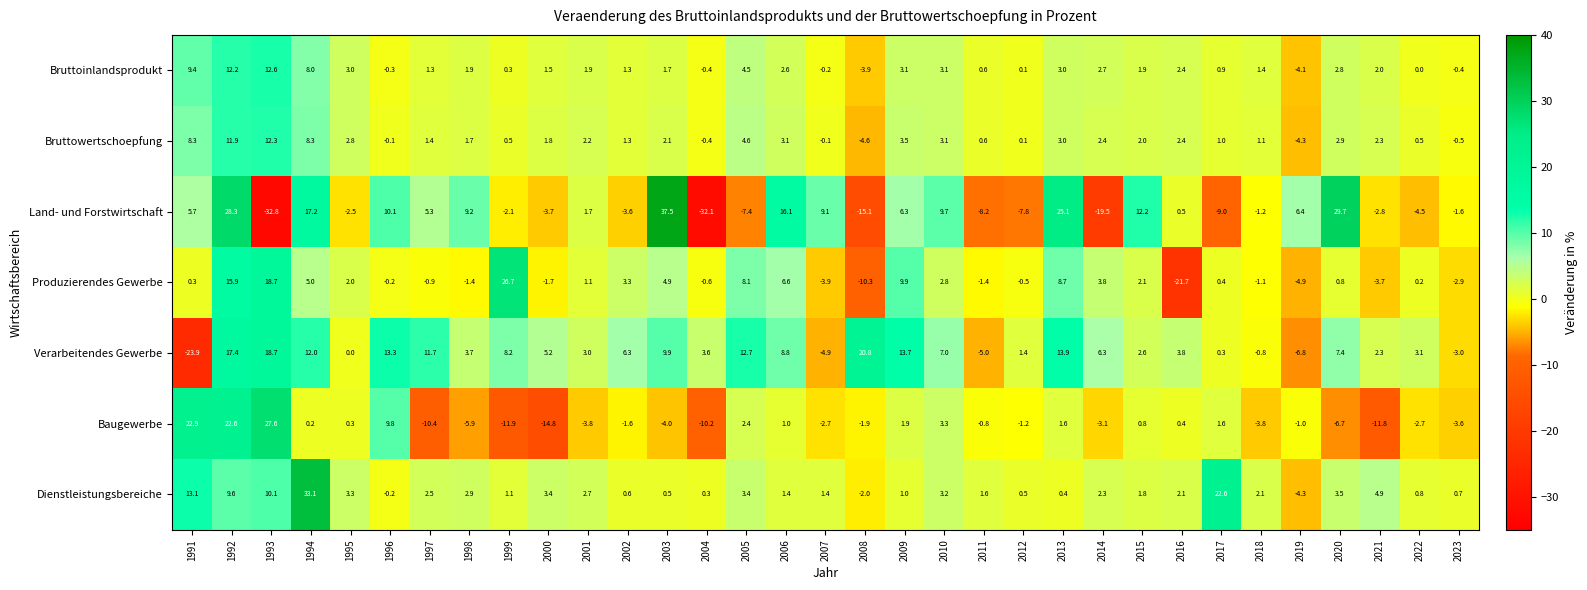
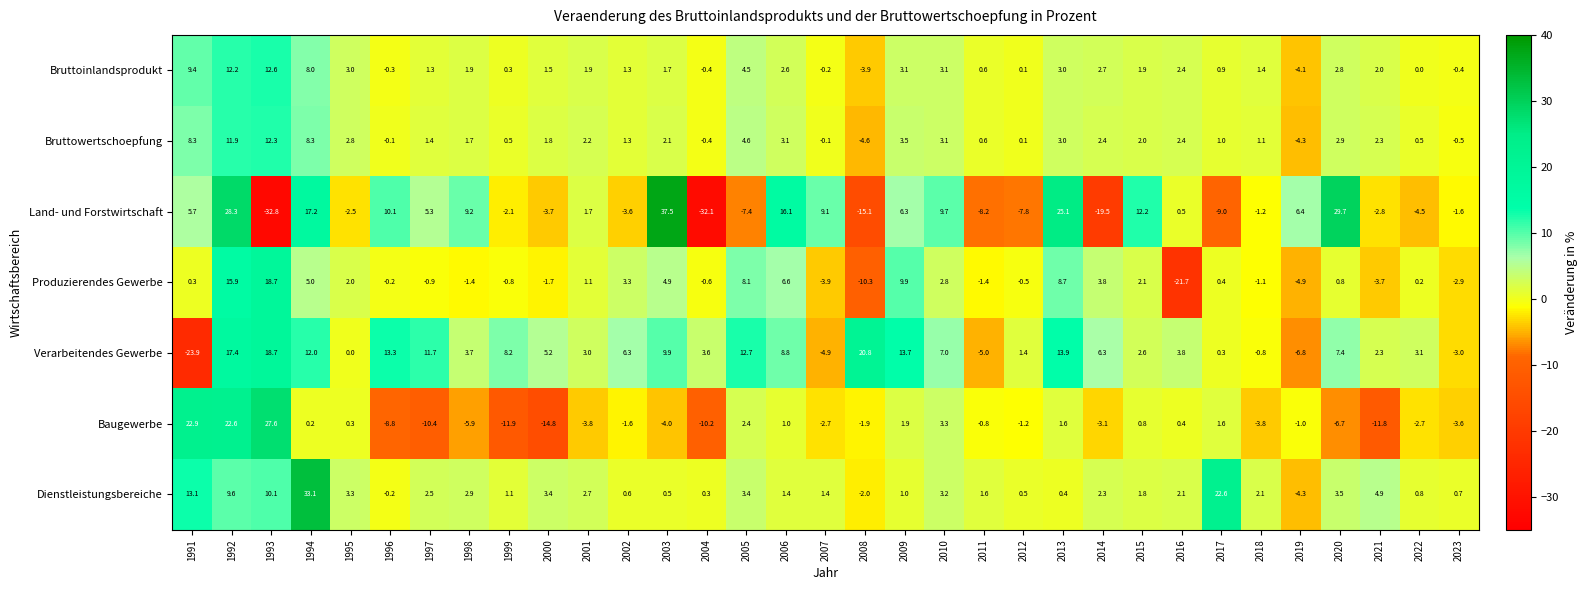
  {
    "Produzierendes Gewerbe": {
      "1991": 0.3,
      "1992": 15.9,
      "1993": 18.7,
      "1994": 5.0,
      "1995": 2.0,
      "1996": -0.2,
      "1997": -0.9,
      "1998": -1.4,
-     "1999": 26.7,
+     "1999": -0.8,
      "2000": -1.7,
      "2001": 1.1,
      "2002": 3.3,
      "2003": 4.9,
      "2004": -0.6,
      "2005": 8.1,
      "2006": 6.6,
      "2007": -3.9,
      "2008": -10.3,
      "2009": 9.9,
      "2010": 2.8,
      "2011": -1.4,
      "2012": -0.5,
      "2013": 8.7,
      "2014": 3.8,
      "2015": 2.1,
      "2016": -21.7,
      "2017": 0.4,
      "2018": -1.1,
      "2019": -4.9,
      "2020": 0.8,
      "2021": -3.7,
      "2022": 0.2,
      "2023": -2.9
    },
    "Baugewerbe": {
      "1991": 22.9,
      "1992": 22.6,
      "1993": 27.6,
      "1994": 0.2,
      "1995": 0.3,
-     "1996": 9.8,
+     "1996": -8.8,
      "1997": -10.4,
      "1998": -5.9,
      "1999": -11.9,
      "2000": -14.8,
      "2001": -3.8,
      "2002": -1.6,
      "2003": -4.0,
      "2004": -10.2,
      "2005": 2.4,
      "2006": 1.0,
      "2007": -2.7,
      "2008": -1.9,
      "2009": 1.9,
      "2010": 3.3,
      "2011": -0.8,
      "2012": -1.2,
      "2013": 1.6,
      "2014": -3.1,
      "2015": 0.8,
      "2016": 0.4,
      "2017": 1.6,
      "2018": -3.8,
      "2019": -1.0,
      "2020": -6.7,
      "2021": -11.8,
      "2022": -2.7,
      "2023": -3.6
    }
  }
